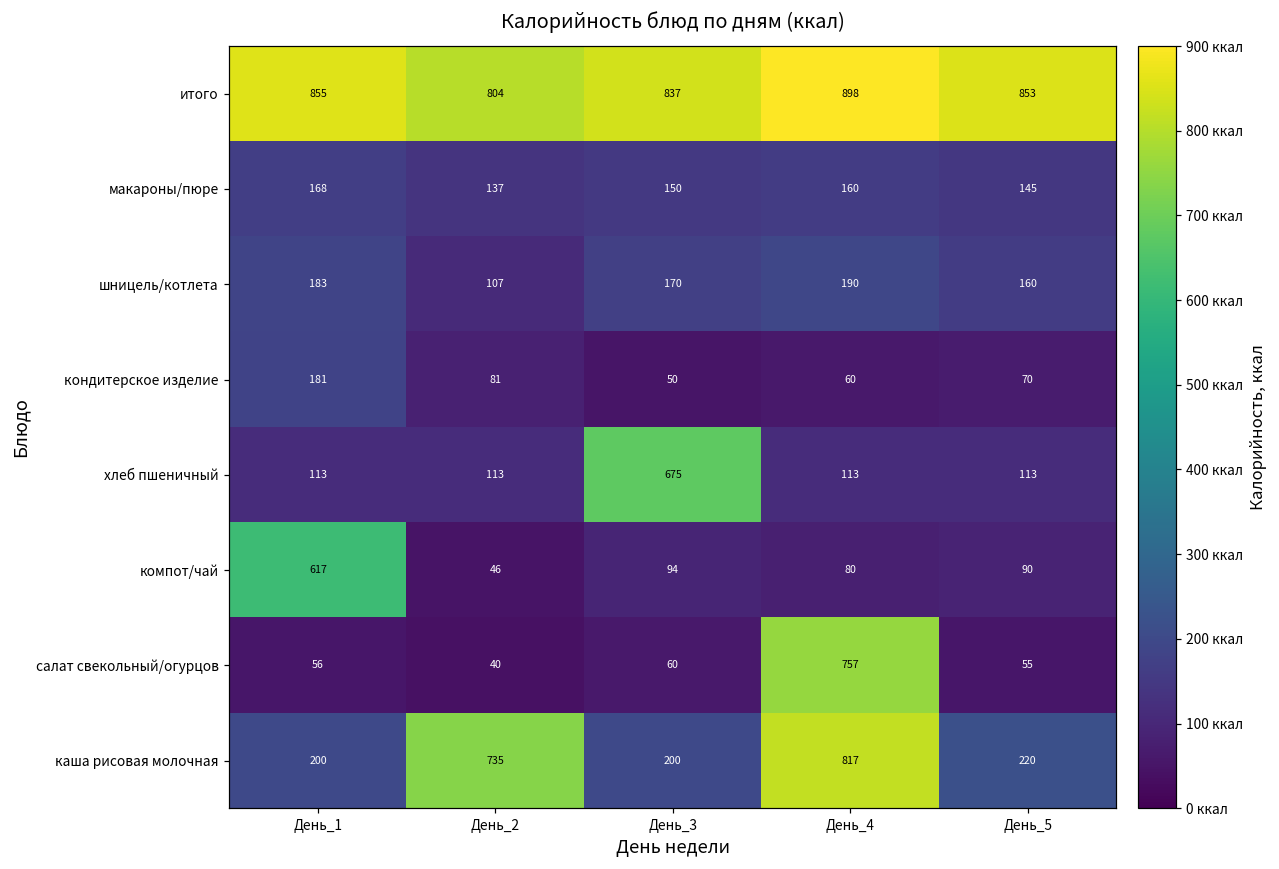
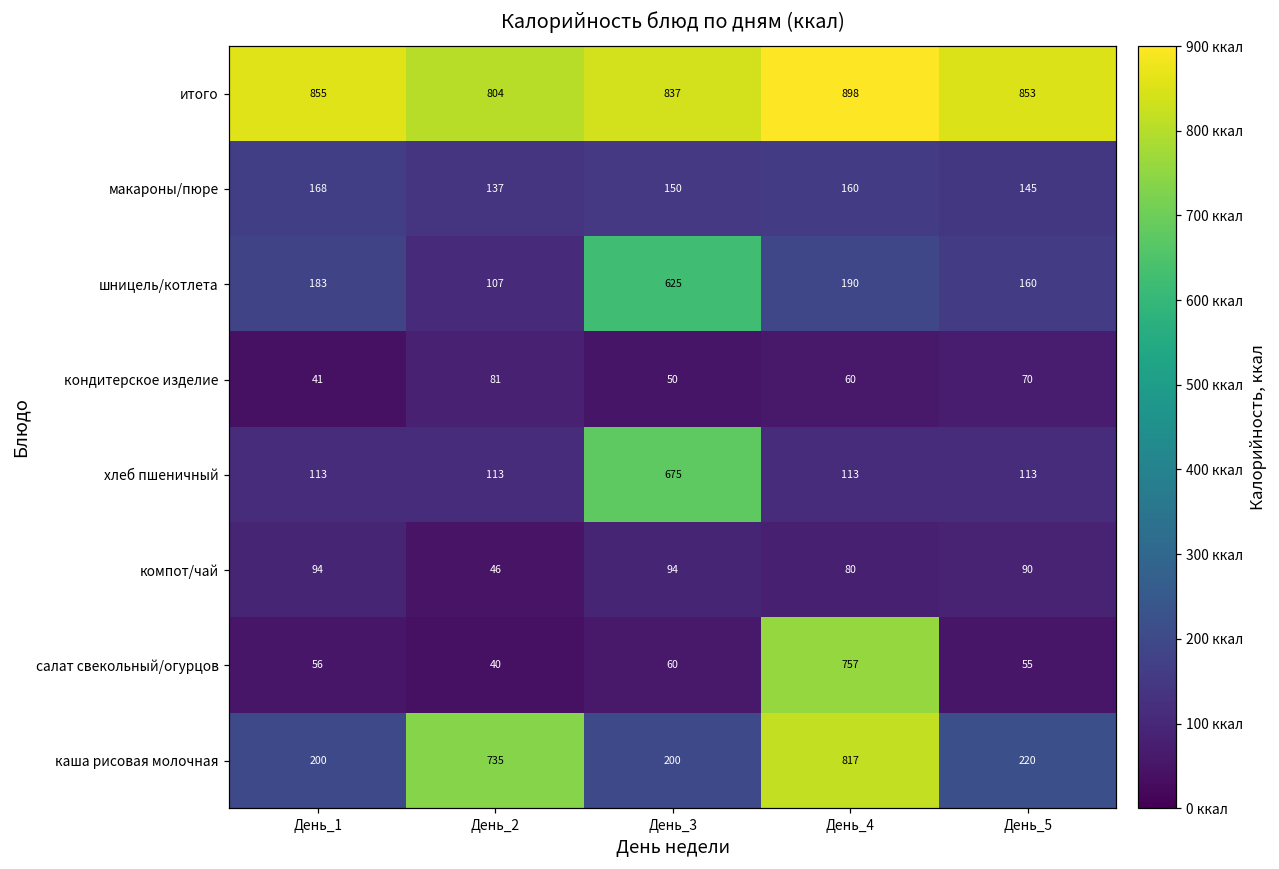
  {
    "итого": {
      "День_1": 855,
      "День_2": 804,
      "День_3": 837,
      "День_4": 898,
      "День_5": 853
    },
    "макароны/пюре": {
      "День_1": 168,
      "День_2": 137,
      "День_3": 150,
      "День_4": 160,
      "День_5": 145
    },
    "шницель/котлета": {
      "День_1": 183,
      "День_2": 107,
-     "День_3": 170,
+     "День_3": 625,
      "День_4": 190,
      "День_5": 160
    },
    "кондитерское изделие": {
-     "День_1": 181,
+     "День_1": 41,
      "День_2": 81,
      "День_3": 50,
      "День_4": 60,
      "День_5": 70
    },
    "хлеб пшеничный": {
      "День_1": 113,
      "День_2": 113,
      "День_3": 675,
      "День_4": 113,
      "День_5": 113
    },
    "компот/чай": {
-     "День_1": 617,
+     "День_1": 94,
      "День_2": 46,
      "День_3": 94,
      "День_4": 80,
      "День_5": 90
    },
    "салат свекольный/огурцов": {
      "День_1": 56,
      "День_2": 40,
      "День_3": 60,
      "День_4": 757,
      "День_5": 55
    },
    "каша рисовая молочная": {
      "День_1": 200,
      "День_2": 735,
      "День_3": 200,
      "День_4": 817,
      "День_5": 220
    }
  }
